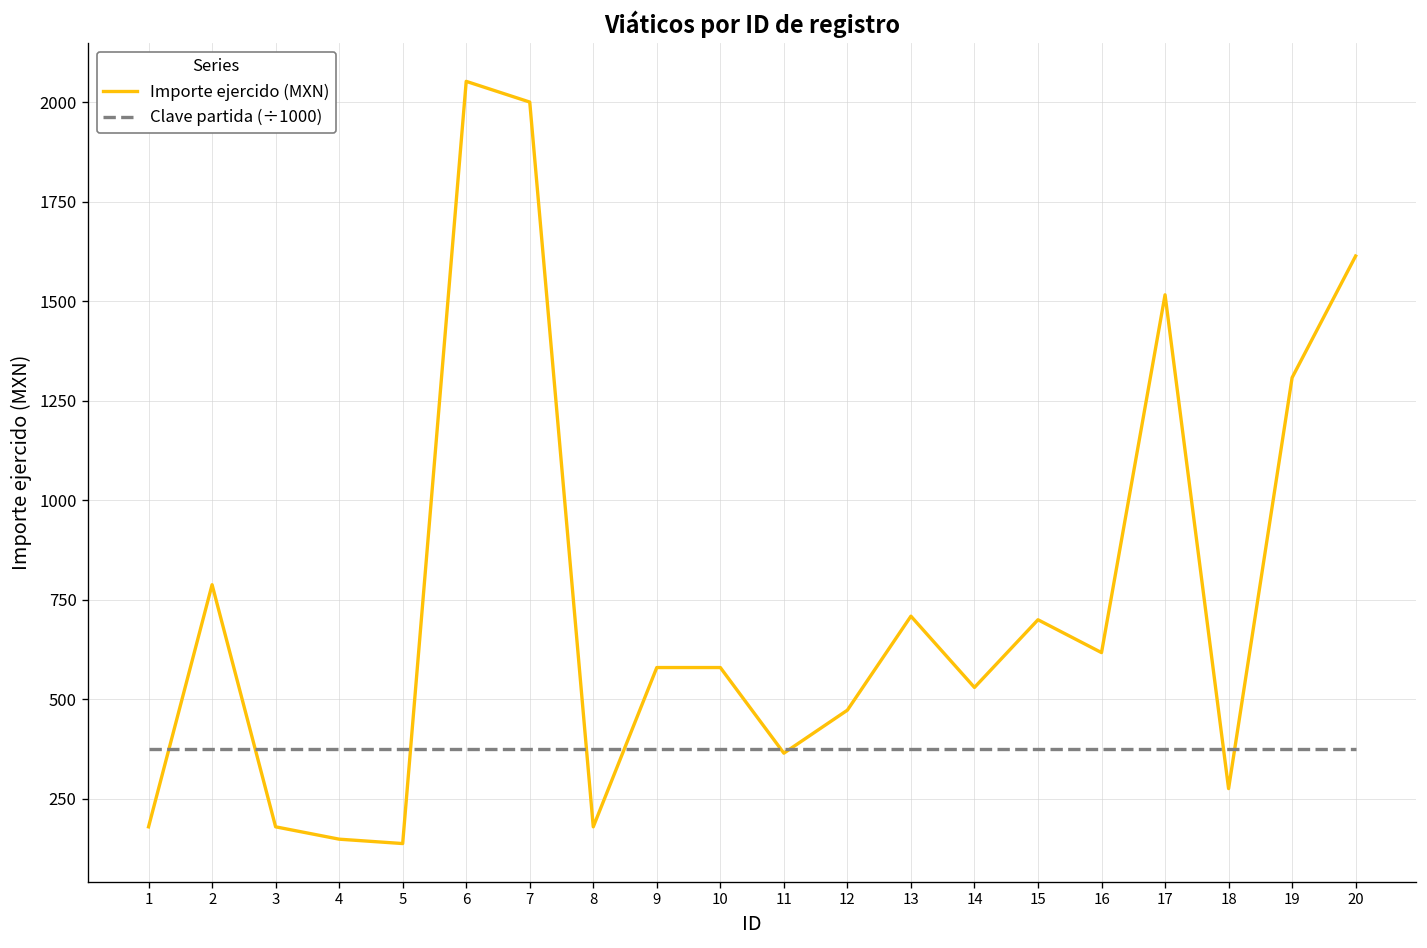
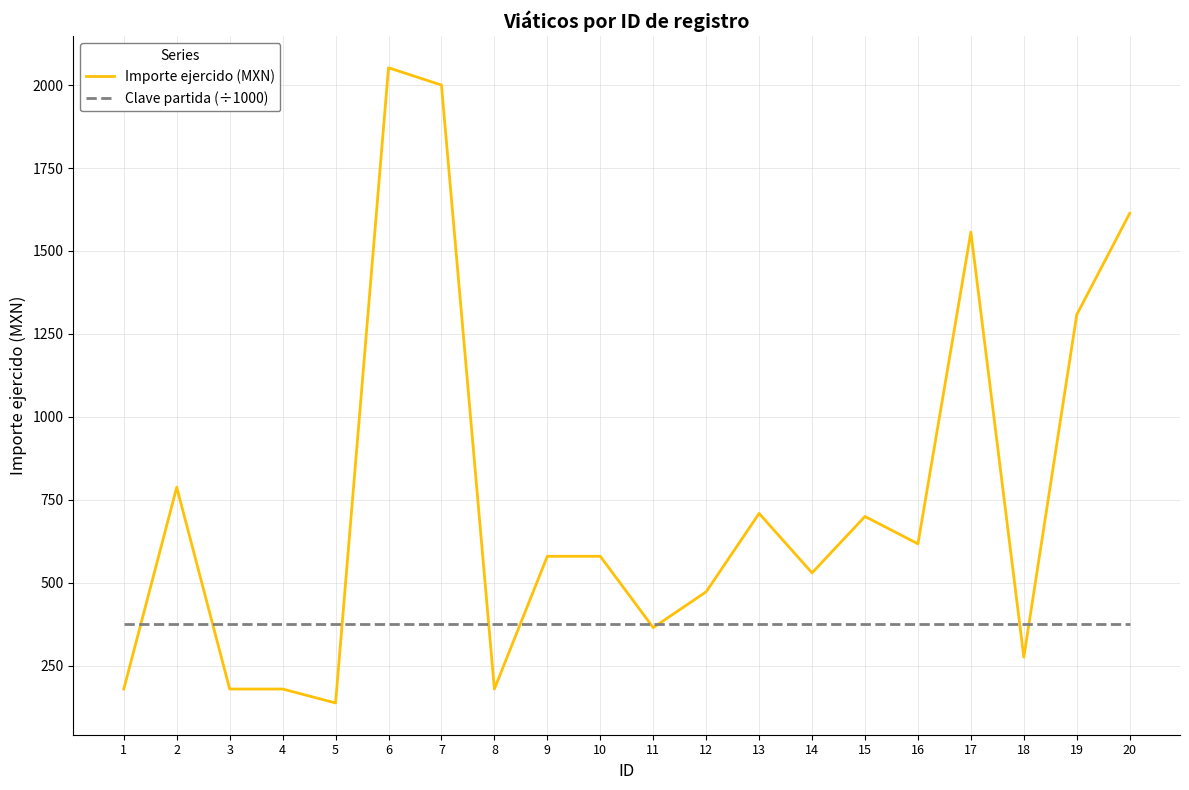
  {
    "Importe ejercido (MXN)": {
      "1": 180,
      "2": 790,
      "3": 180,
-     "4": 150,
+     "4": 180,
      "5": 140,
      "6": 2050,
      "7": 2000,
      "8": 180,
      "9": 580,
      "10": 580,
      "11": 370,
      "12": 470,
      "13": 710,
      "14": 530,
      "15": 700,
      "16": 620,
-     "17": 1520,
+     "17": 1560,
      "18": 280,
      "19": 1310,
      "20": 1610
    },
    "Clave partida (÷1000)": {
      "1": 380,
      "2": 380,
      "3": 380,
      "4": 380,
      "5": 380,
      "6": 380,
      "7": 380,
      "8": 380,
      "9": 380,
      "10": 380,
      "11": 380,
      "12": 380,
      "13": 380,
      "14": 380,
      "15": 380,
      "16": 380,
      "17": 380,
      "18": 380,
      "19": 380,
      "20": 380
    }
  }
